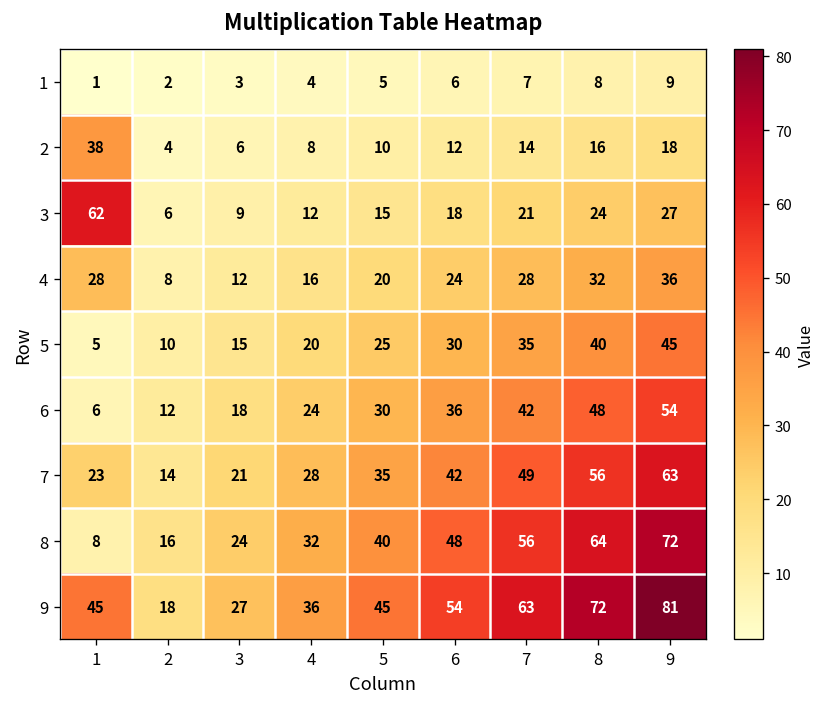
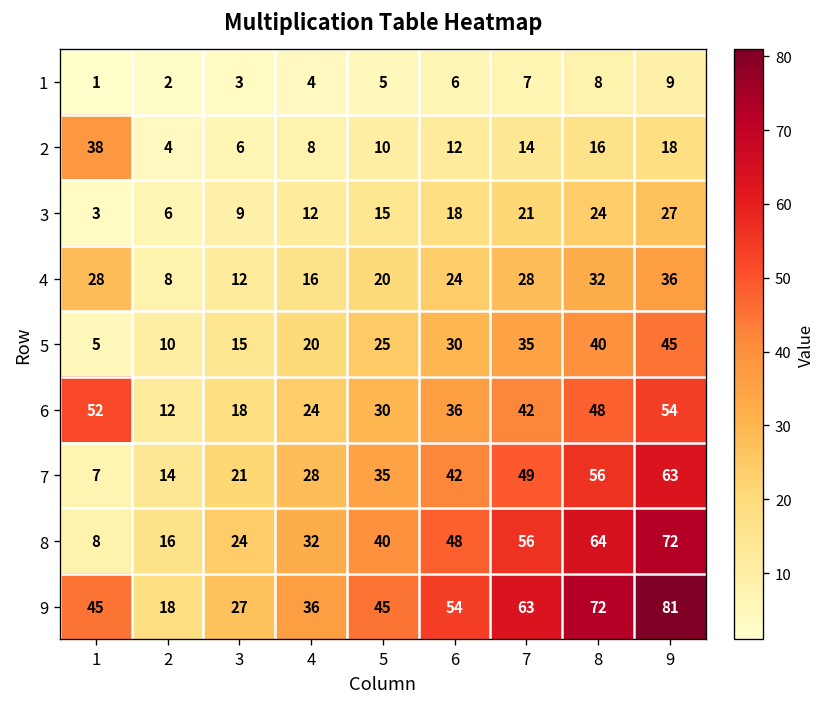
  {
    "1": {
      "1": 1,
      "2": 2,
      "3": 3,
      "4": 4,
      "5": 5,
      "6": 6,
      "7": 7,
      "8": 8,
      "9": 9
    },
    "2": {
      "1": 38,
      "2": 4,
      "3": 6,
      "4": 8,
      "5": 10,
      "6": 12,
      "7": 14,
      "8": 16,
      "9": 18
    },
    "3": {
-     "1": 62,
+     "1": 3,
      "2": 6,
      "3": 9,
      "4": 12,
      "5": 15,
      "6": 18,
      "7": 21,
      "8": 24,
      "9": 27
    },
    "4": {
      "1": 28,
      "2": 8,
      "3": 12,
      "4": 16,
      "5": 20,
      "6": 24,
      "7": 28,
      "8": 32,
      "9": 36
    },
    "5": {
      "1": 5,
      "2": 10,
      "3": 15,
      "4": 20,
      "5": 25,
      "6": 30,
      "7": 35,
      "8": 40,
      "9": 45
    },
    "6": {
-     "1": 6,
+     "1": 52,
      "2": 12,
      "3": 18,
      "4": 24,
      "5": 30,
      "6": 36,
      "7": 42,
      "8": 48,
      "9": 54
    },
    "7": {
-     "1": 23,
+     "1": 7,
      "2": 14,
      "3": 21,
      "4": 28,
      "5": 35,
      "6": 42,
      "7": 49,
      "8": 56,
      "9": 63
    },
    "8": {
      "1": 8,
      "2": 16,
      "3": 24,
      "4": 32,
      "5": 40,
      "6": 48,
      "7": 56,
      "8": 64,
      "9": 72
    },
    "9": {
      "1": 45,
      "2": 18,
      "3": 27,
      "4": 36,
      "5": 45,
      "6": 54,
      "7": 63,
      "8": 72,
      "9": 81
    }
  }
